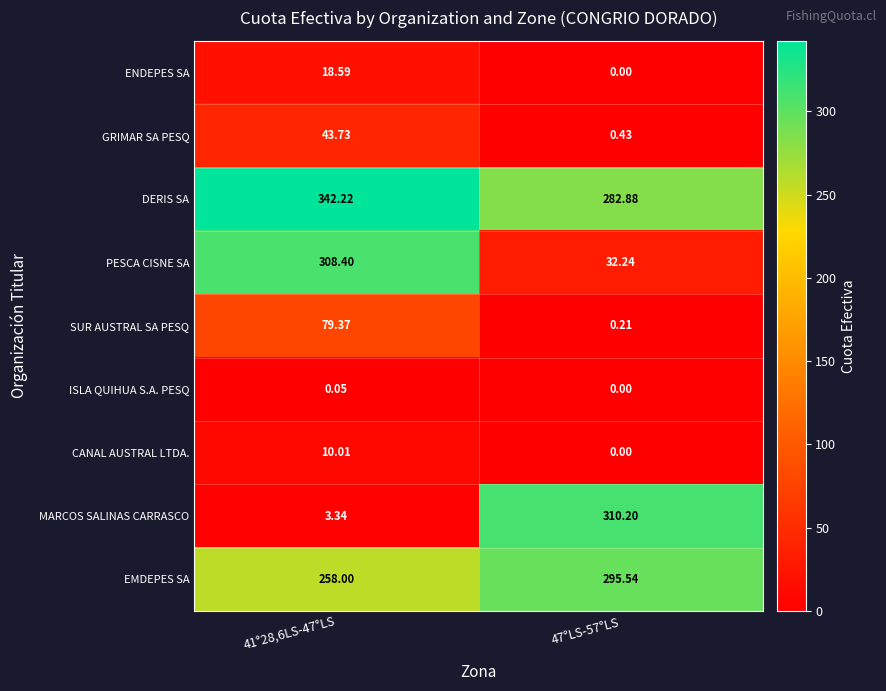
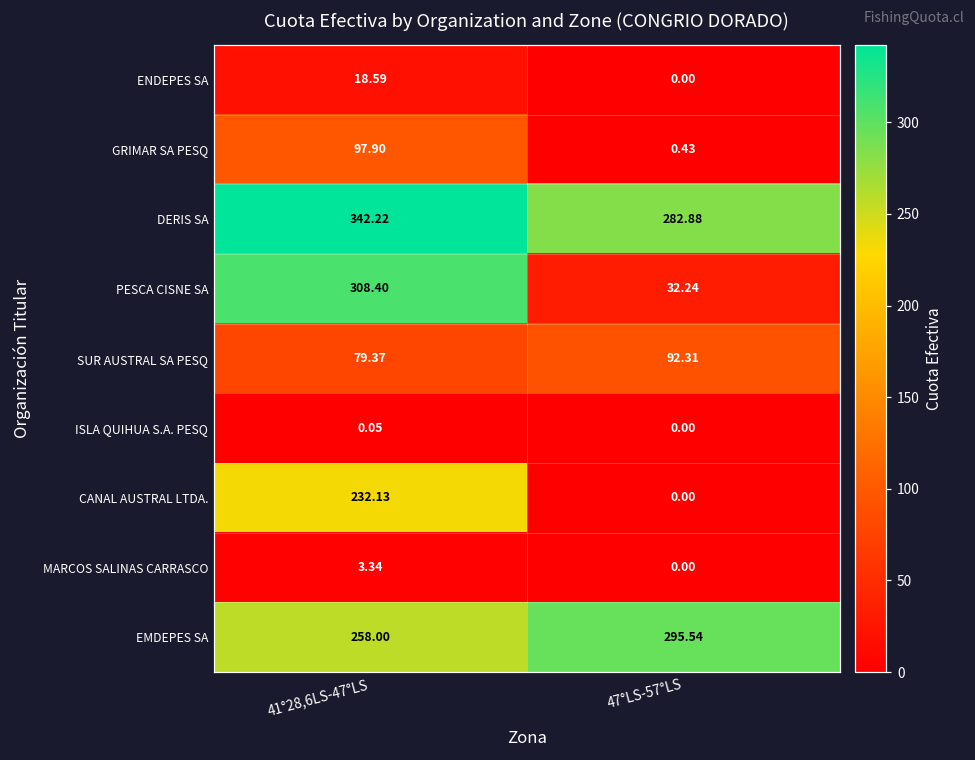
  {
    "ENDEPES SA": {
      "41°28,6LS-47°LS": 18.59,
      "47°LS-57°LS": 0.00
    },
    "GRIMAR SA PESQ": {
-     "41°28,6LS-47°LS": 43.73,
+     "41°28,6LS-47°LS": 97.90,
      "47°LS-57°LS": 0.43
    },
    "DERIS SA": {
      "41°28,6LS-47°LS": 342.22,
      "47°LS-57°LS": 282.88
    },
    "PESCA CISNE SA": {
      "41°28,6LS-47°LS": 308.40,
      "47°LS-57°LS": 32.24
    },
    "SUR AUSTRAL SA PESQ": {
      "41°28,6LS-47°LS": 79.37,
-     "47°LS-57°LS": 0.21
+     "47°LS-57°LS": 92.31
    },
    "ISLA QUIHUA S.A. PESQ": {
      "41°28,6LS-47°LS": 0.05,
      "47°LS-57°LS": 0.00
    },
    "CANAL AUSTRAL LTDA.": {
-     "41°28,6LS-47°LS": 10.01,
+     "41°28,6LS-47°LS": 232.13,
      "47°LS-57°LS": 0.00
    },
    "MARCOS SALINAS CARRASCO": {
      "41°28,6LS-47°LS": 3.34,
-     "47°LS-57°LS": 310.20
+     "47°LS-57°LS": 0.00
    },
    "EMDEPES SA": {
      "41°28,6LS-47°LS": 258.00,
      "47°LS-57°LS": 295.54
    }
  }
